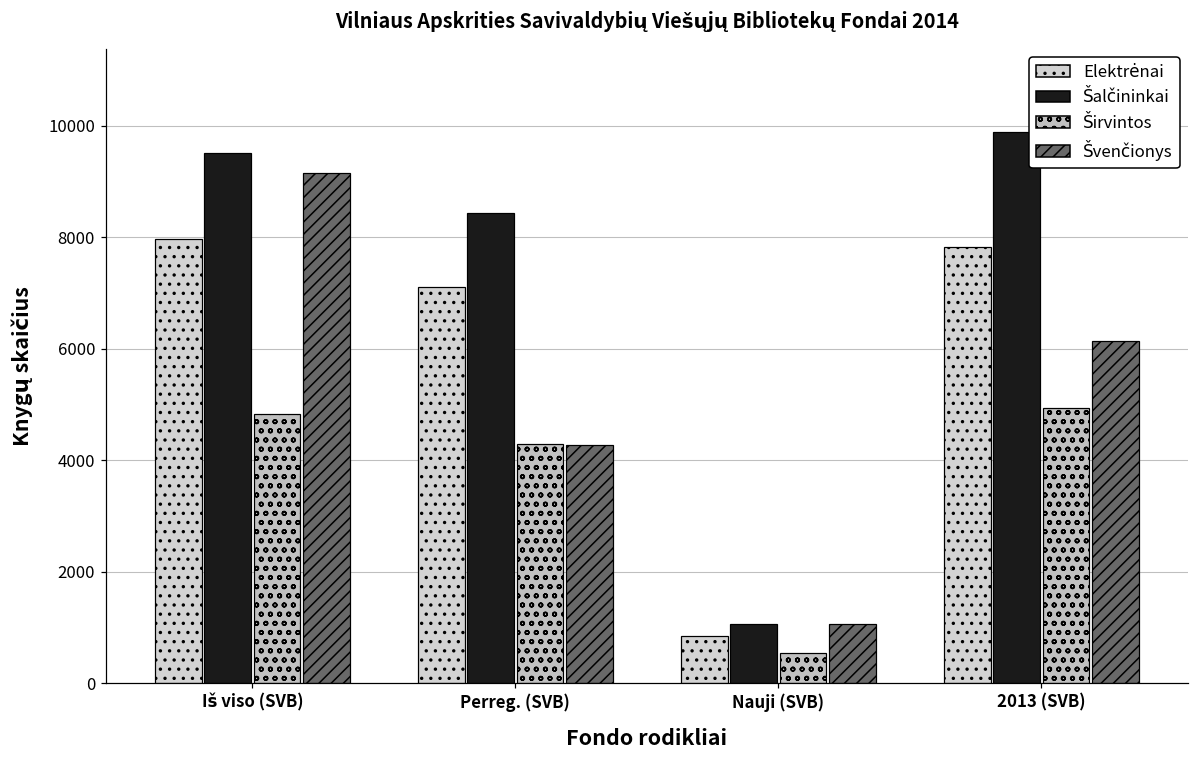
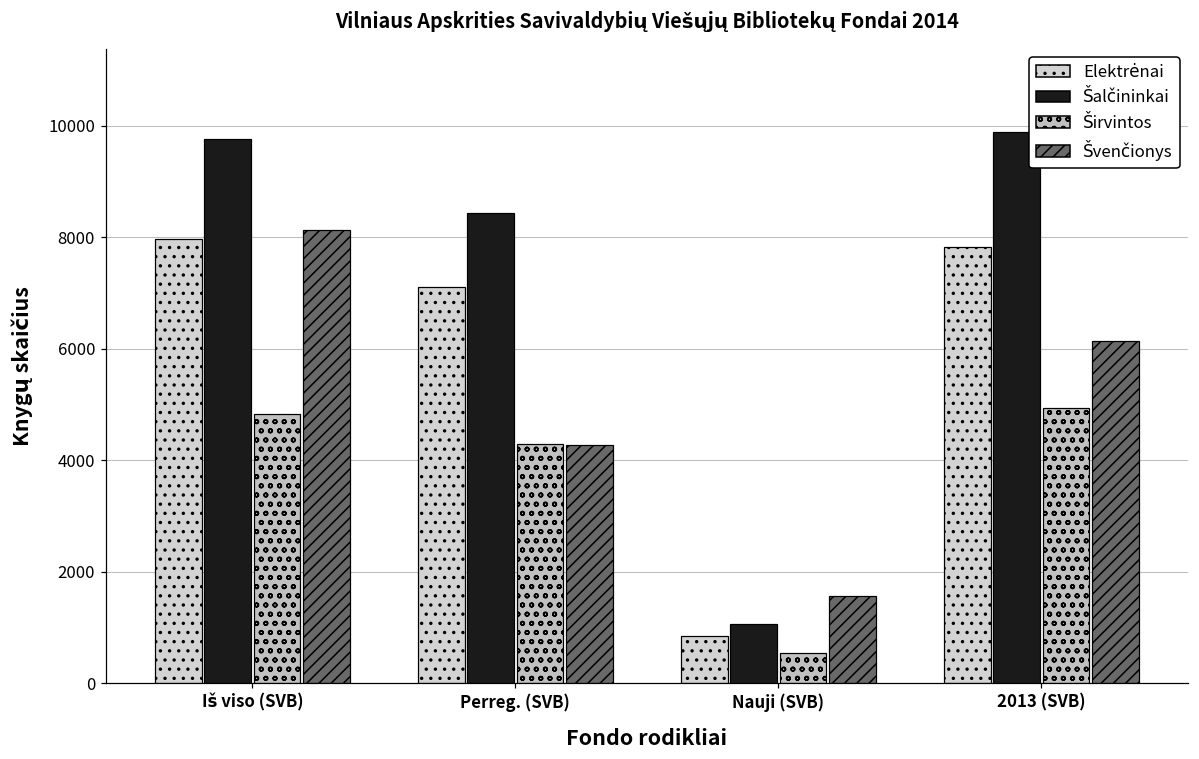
  {
    "Šalčininkai": {
-     "Iš viso (SVB)": 9500,
+     "Iš viso (SVB)": 9800,
      "Perreg. (SVB)": 8400,
      "Nauji (SVB)": 1100,
      "2013 (SVB)": 9900
    },
    "Švenčionys": {
-     "Iš viso (SVB)": 9200,
+     "Iš viso (SVB)": 8100,
      "Perreg. (SVB)": 4300,
-     "Nauji (SVB)": 1100,
+     "Nauji (SVB)": 1600,
      "2013 (SVB)": 6100
    }
  }
